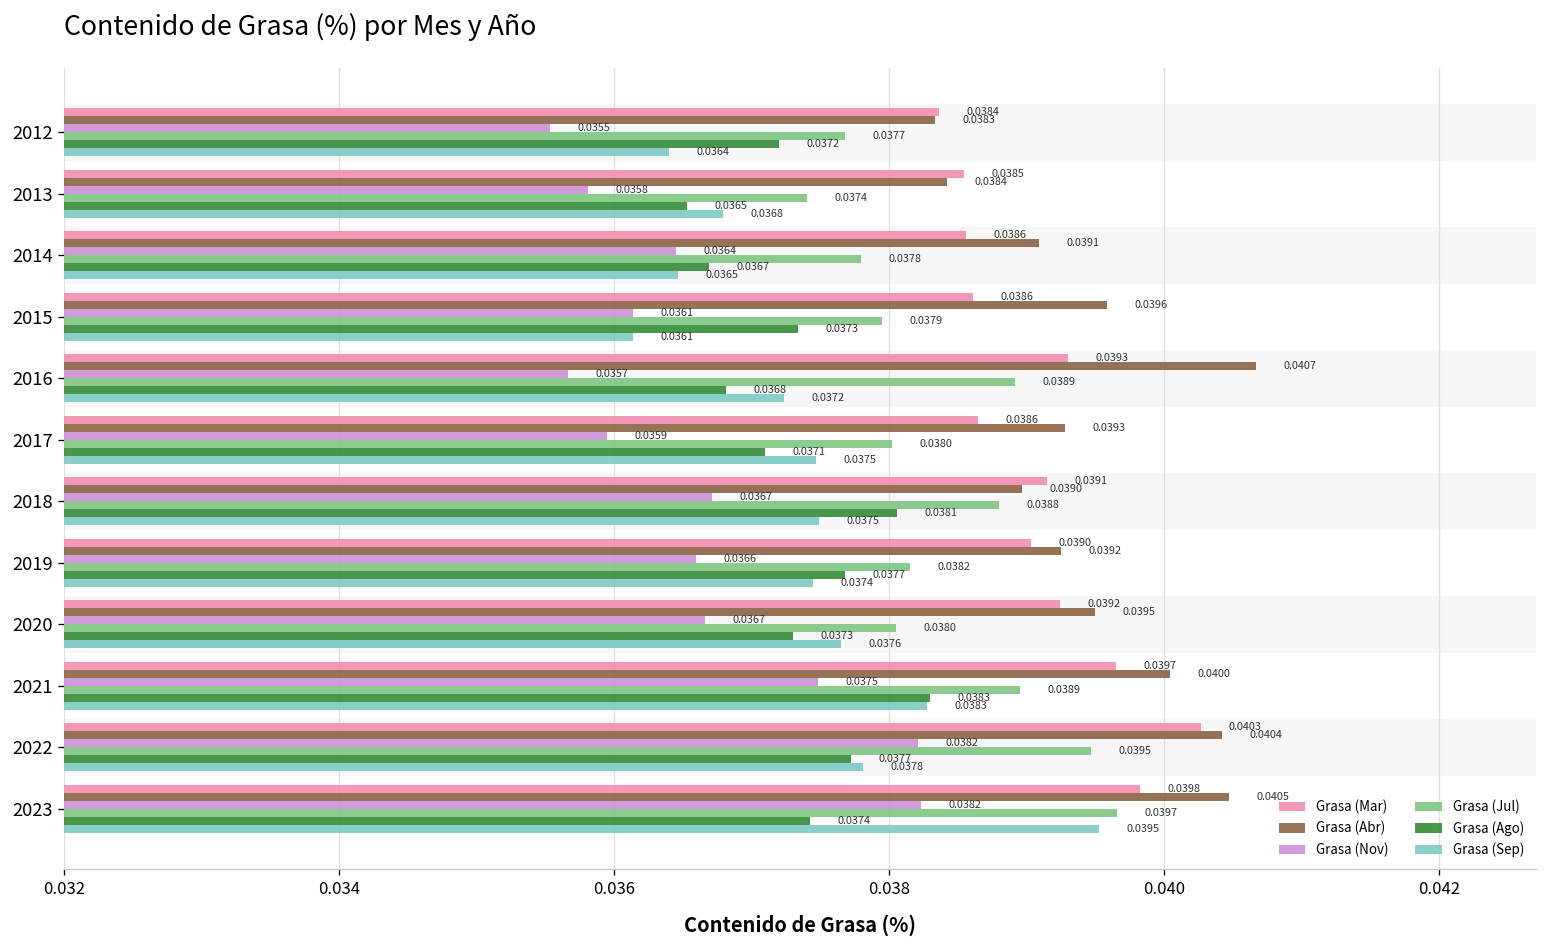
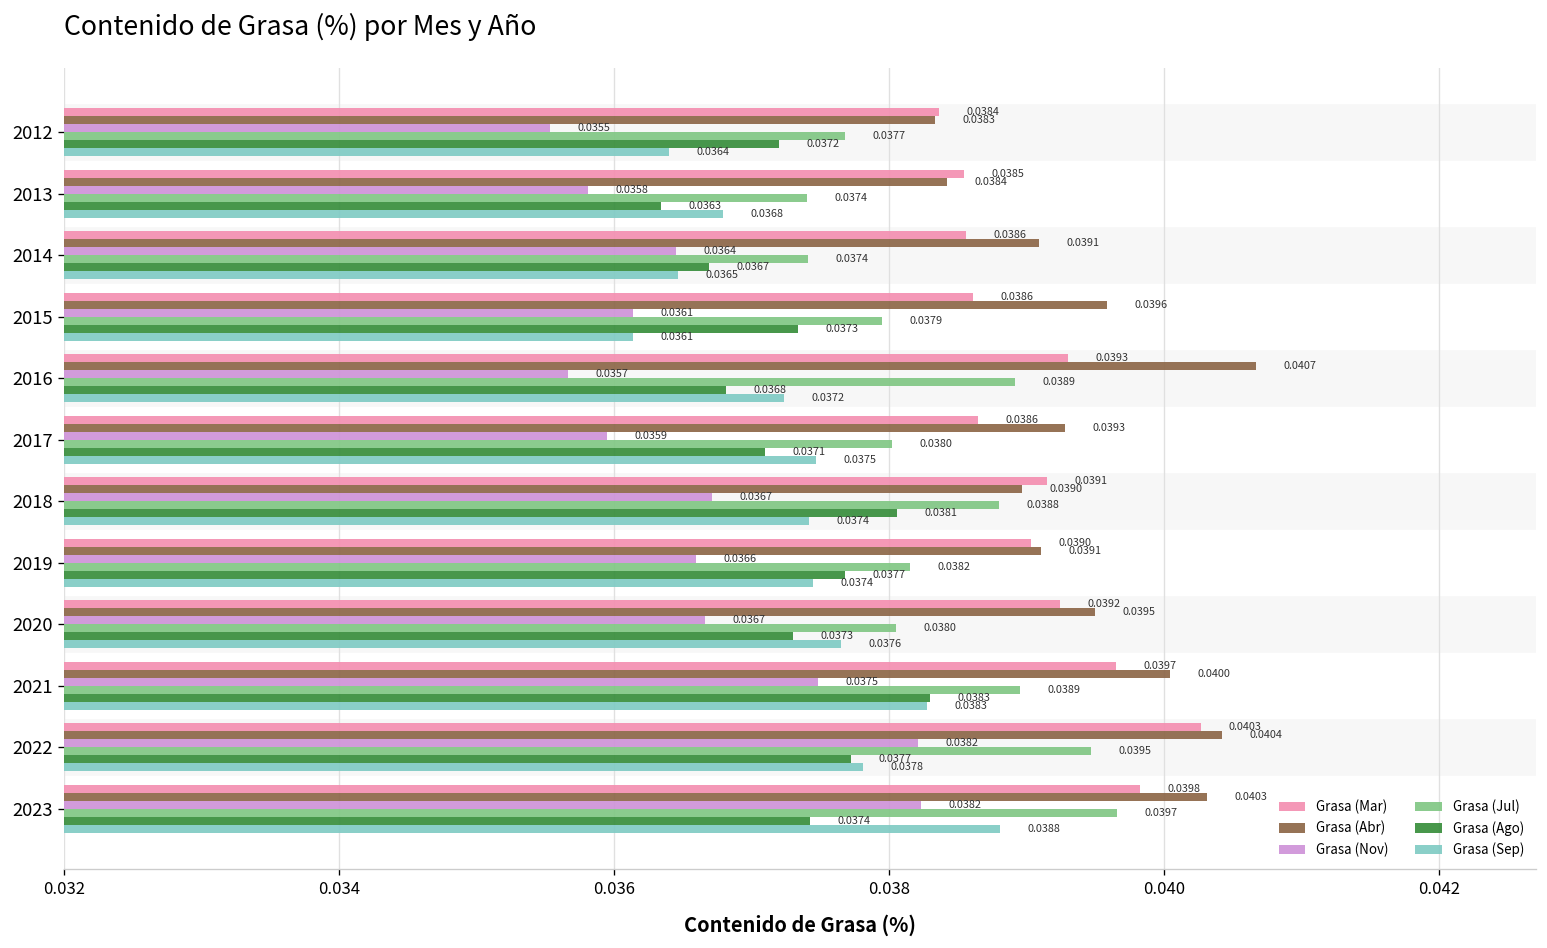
  {
    "Grasa (Abr)": {
      "2013": 0.0384,
      "2014": 0.0391,
      "2015": 0.0396,
      "2016": 0.0407,
      "2017": 0.0393,
      "2018": 0.0390,
-     "2019": 0.0392,
+     "2019": 0.0391,
      "2020": 0.0395,
      "2021": 0.0400,
      "2022": 0.0404,
-     "2023": 0.0405
+     "2023": 0.0403
    },
    "Grasa (Jul)": {
      "2012": 0.0377,
      "2013": 0.0374,
-     "2014": 0.0378,
+     "2014": 0.0374,
      "2015": 0.0379,
      "2016": 0.0389,
      "2017": 0.0380,
      "2018": 0.0388,
      "2019": 0.0382,
      "2020": 0.0380,
      "2021": 0.0389,
      "2022": 0.0395,
      "2023": 0.0397
    },
    "Grasa (Ago)": {
      "2012": 0.0372,
-     "2013": 0.0365,
+     "2013": 0.0363,
      "2014": 0.0367,
      "2015": 0.0373,
      "2016": 0.0368,
      "2017": 0.0371,
      "2018": 0.0381,
      "2019": 0.0377,
      "2020": 0.0373,
      "2023": 0.0374
    },
    "Grasa (Sep)": {
      "2012": 0.0364,
      "2013": 0.0368,
      "2014": 0.0365,
      "2015": 0.0361,
      "2016": 0.0372,
      "2017": 0.0375,
-     "2018": 0.0375,
+     "2018": 0.0374,
      "2019": 0.0374,
      "2020": 0.0376,
-     "2023": 0.0395
+     "2023": 0.0388
    }
  }
